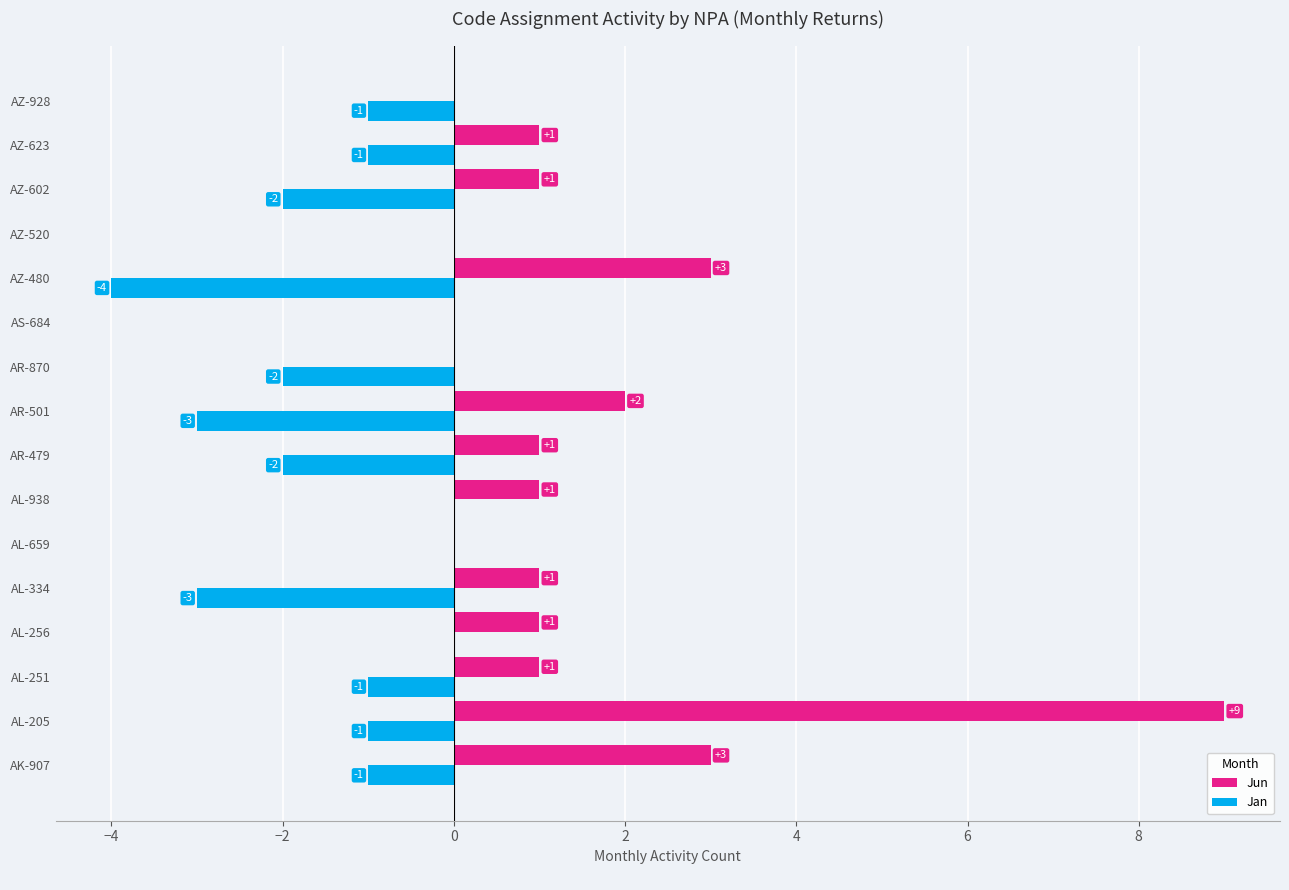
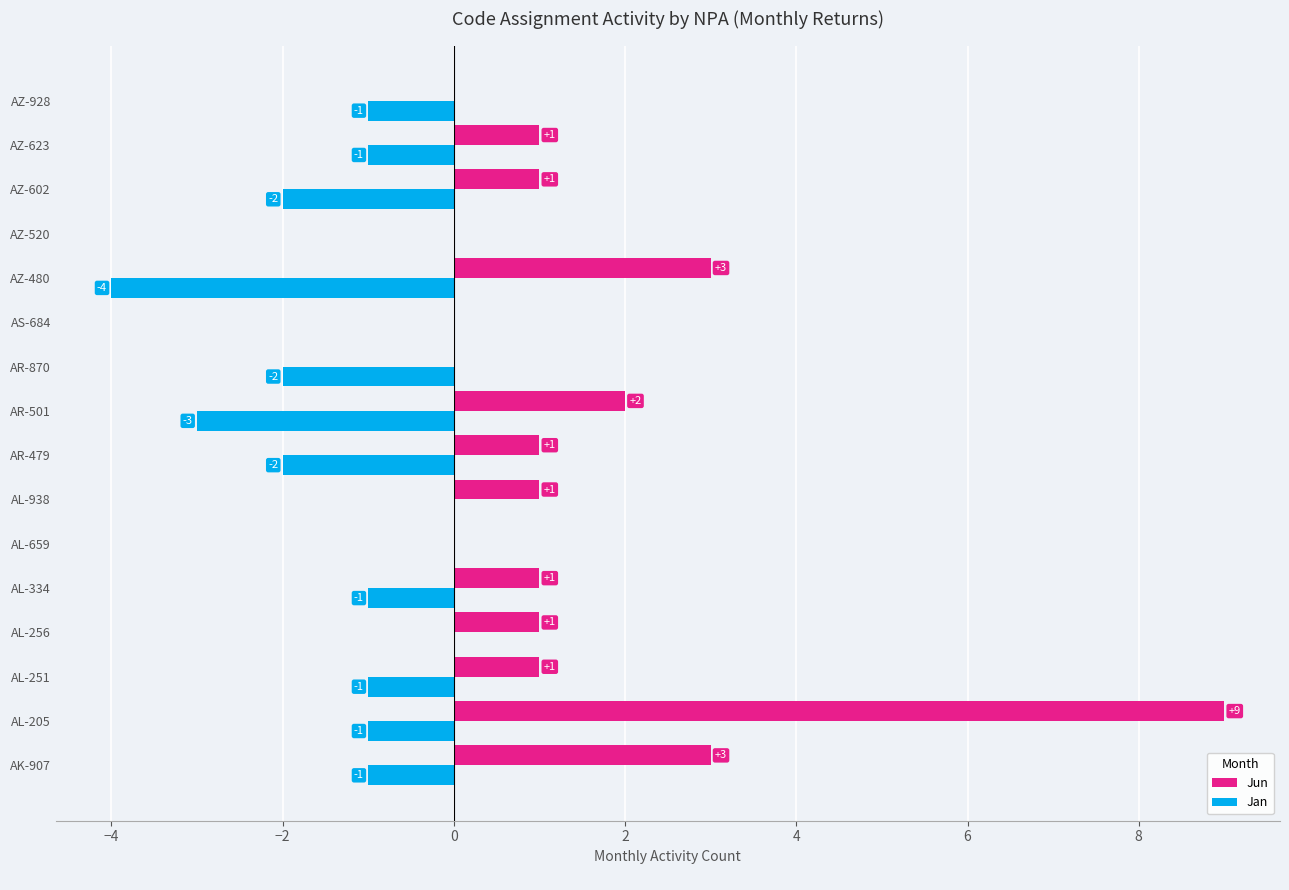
  {
    "Jun": {
      "AZ-928": 0.0,
      "AZ-520": 0.0,
      "AS-684": 0.0,
      "AR-870": 0.0,
      "AL-659": 0.0
    },
    "Jan": {
-     "AL-334": -3
+     "AL-334": -1
    }
  }
